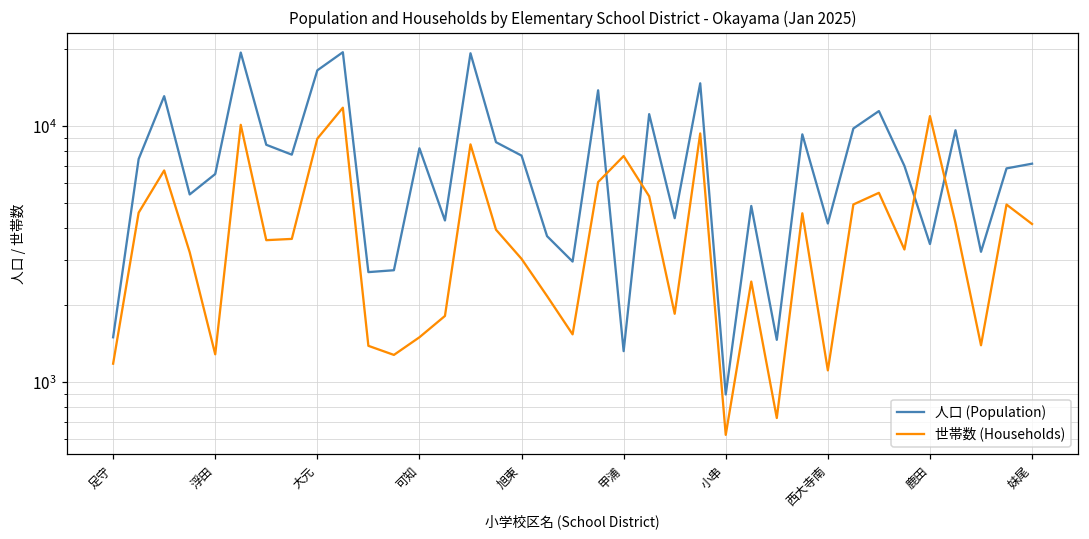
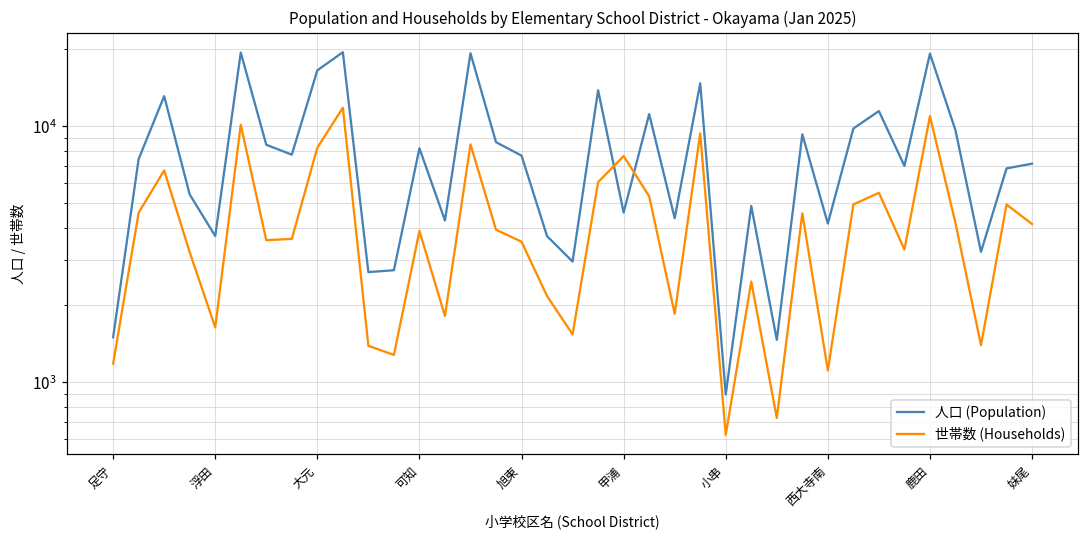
  {
    "人口 (Population)": {
      "足守": 1500,
-     "浮田": 6500,
+     "浮田": 3700,
      "大元": 17000,
      "可知": 8200,
      "旭東": 7700,
-     "甲浦": 1300,
+     "甲浦": 4600,
      "小串": 900,
      "西大寺南": 4200,
-     "鹿田": 3500,
+     "鹿田": 19000,
      "妹尾": 7100
    },
    "世帯数 (Households)": {
      "足守": 1200,
-     "浮田": 1300,
-     "大元": 9000,
-     "可知": 1500,
-     "旭東": 3000,
+     "浮田": 1600,
+     "大元": 8200,
+     "可知": 3900,
+     "旭東": 3500,
      "甲浦": 7700,
      "小串": 620,
      "西大寺南": 1100,
      "鹿田": 11000,
      "妹尾": 4200
    }
  }
